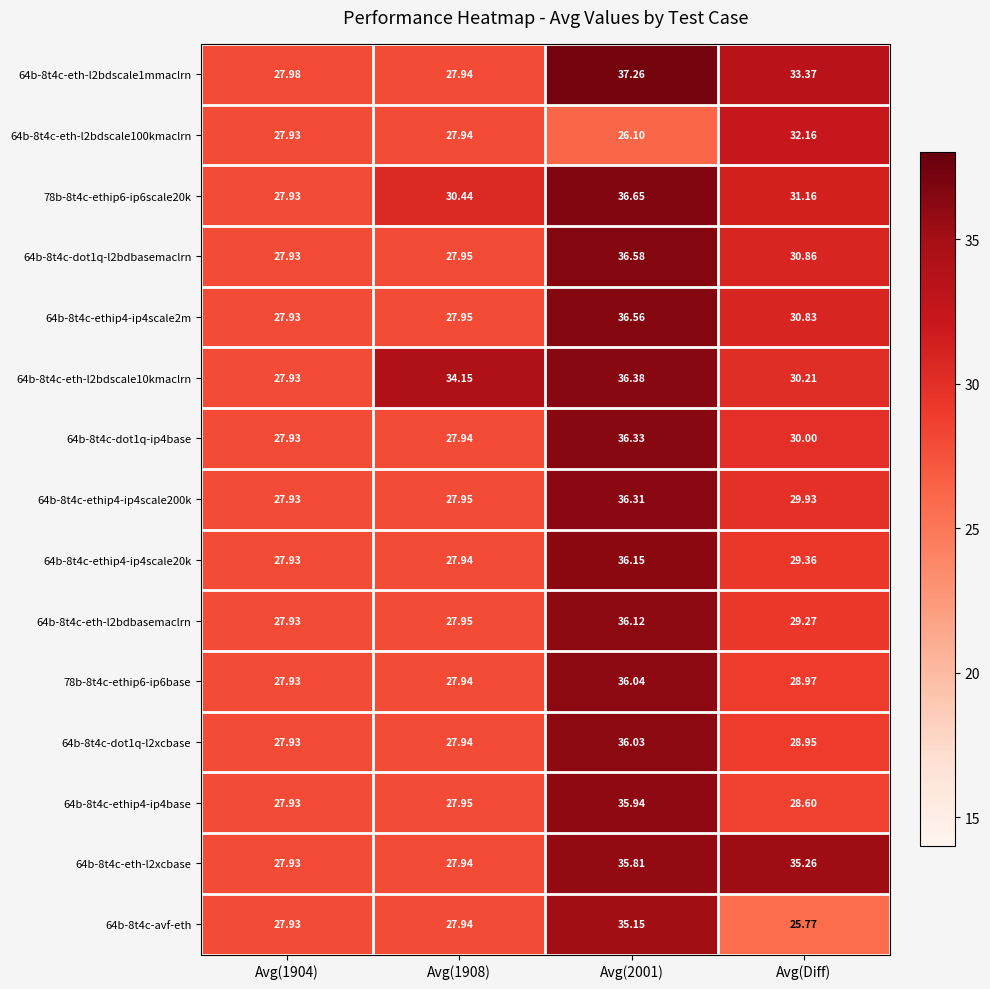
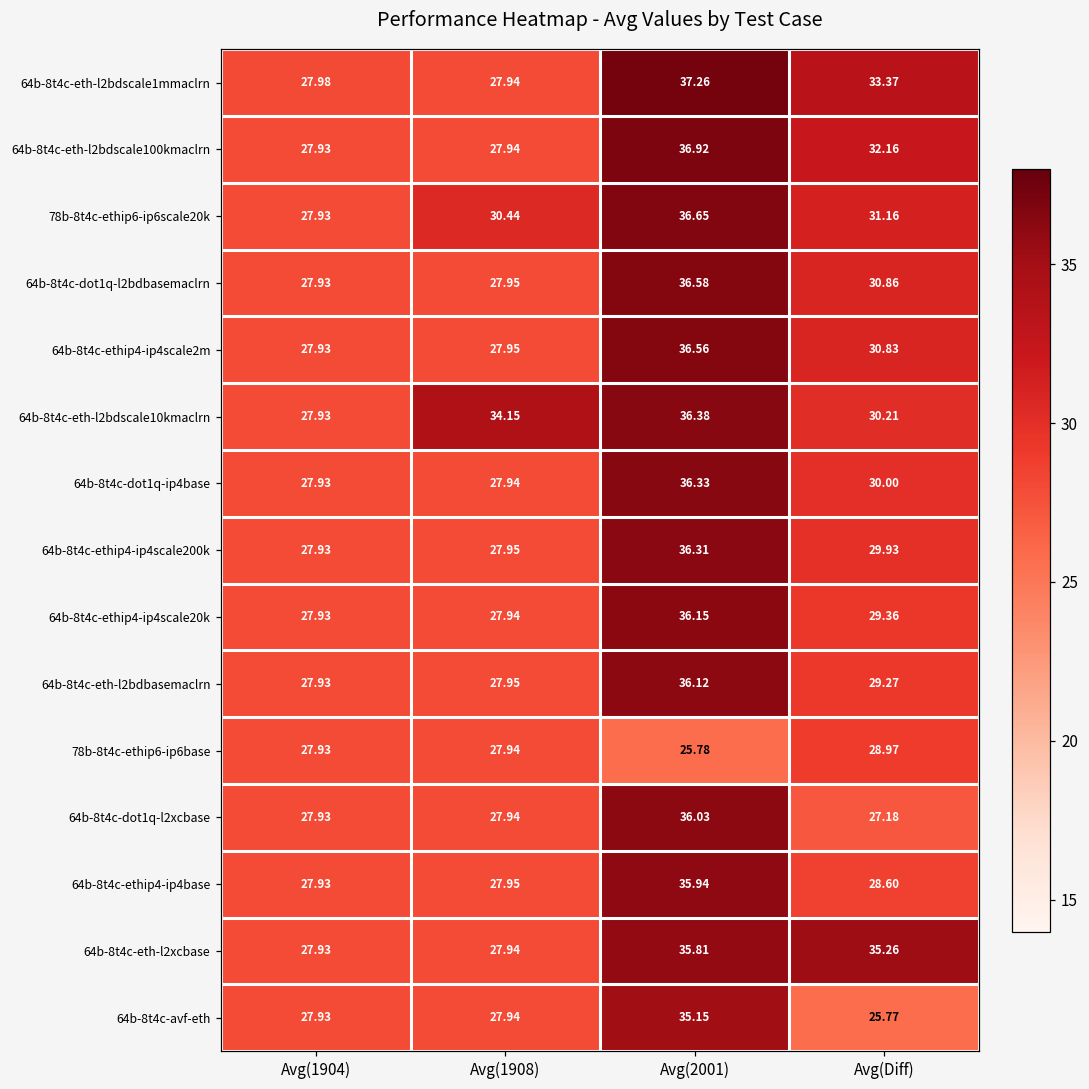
  {
    "64b-8t4c-eth-l2bdscale1mmaclrn": {
      "Avg(1904)": 27.98,
      "Avg(1908)": 27.94,
      "Avg(2001)": 37.26,
      "Avg(Diff)": 33.37
    },
    "64b-8t4c-eth-l2bdscale100kmaclrn": {
      "Avg(1904)": 27.93,
      "Avg(1908)": 27.94,
-     "Avg(2001)": 26.10,
+     "Avg(2001)": 36.92,
      "Avg(Diff)": 32.16
    },
    "78b-8t4c-ethip6-ip6scale20k": {
      "Avg(1904)": 27.93,
      "Avg(1908)": 30.44,
      "Avg(2001)": 36.65,
      "Avg(Diff)": 31.16
    },
    "64b-8t4c-dot1q-l2bdbasemaclrn": {
      "Avg(1904)": 27.93,
      "Avg(1908)": 27.95,
      "Avg(2001)": 36.58,
      "Avg(Diff)": 30.86
    },
    "64b-8t4c-ethip4-ip4scale2m": {
      "Avg(1904)": 27.93,
      "Avg(1908)": 27.95,
      "Avg(2001)": 36.56,
      "Avg(Diff)": 30.83
    },
    "64b-8t4c-eth-l2bdscale10kmaclrn": {
      "Avg(1904)": 27.93,
      "Avg(1908)": 34.15,
      "Avg(2001)": 36.38,
      "Avg(Diff)": 30.21
    },
    "64b-8t4c-dot1q-ip4base": {
      "Avg(1904)": 27.93,
      "Avg(1908)": 27.94,
      "Avg(2001)": 36.33,
      "Avg(Diff)": 30.00
    },
    "64b-8t4c-ethip4-ip4scale200k": {
      "Avg(1904)": 27.93,
      "Avg(1908)": 27.95,
      "Avg(2001)": 36.31,
      "Avg(Diff)": 29.93
    },
    "64b-8t4c-ethip4-ip4scale20k": {
      "Avg(1904)": 27.93,
      "Avg(1908)": 27.94,
      "Avg(2001)": 36.15,
      "Avg(Diff)": 29.36
    },
    "64b-8t4c-eth-l2bdbasemaclrn": {
      "Avg(1904)": 27.93,
      "Avg(1908)": 27.95,
      "Avg(2001)": 36.12,
      "Avg(Diff)": 29.27
    },
    "78b-8t4c-ethip6-ip6base": {
      "Avg(1904)": 27.93,
      "Avg(1908)": 27.94,
-     "Avg(2001)": 36.04,
+     "Avg(2001)": 25.78,
      "Avg(Diff)": 28.97
    },
    "64b-8t4c-dot1q-l2xcbase": {
      "Avg(1904)": 27.93,
      "Avg(1908)": 27.94,
      "Avg(2001)": 36.03,
-     "Avg(Diff)": 28.95
+     "Avg(Diff)": 27.18
    },
    "64b-8t4c-ethip4-ip4base": {
      "Avg(1904)": 27.93,
      "Avg(1908)": 27.95,
      "Avg(2001)": 35.94,
      "Avg(Diff)": 28.60
    },
    "64b-8t4c-eth-l2xcbase": {
      "Avg(1904)": 27.93,
      "Avg(1908)": 27.94,
      "Avg(2001)": 35.81,
      "Avg(Diff)": 35.26
    },
    "64b-8t4c-avf-eth": {
      "Avg(1904)": 27.93,
      "Avg(1908)": 27.94,
      "Avg(2001)": 35.15,
      "Avg(Diff)": 25.77
    }
  }
